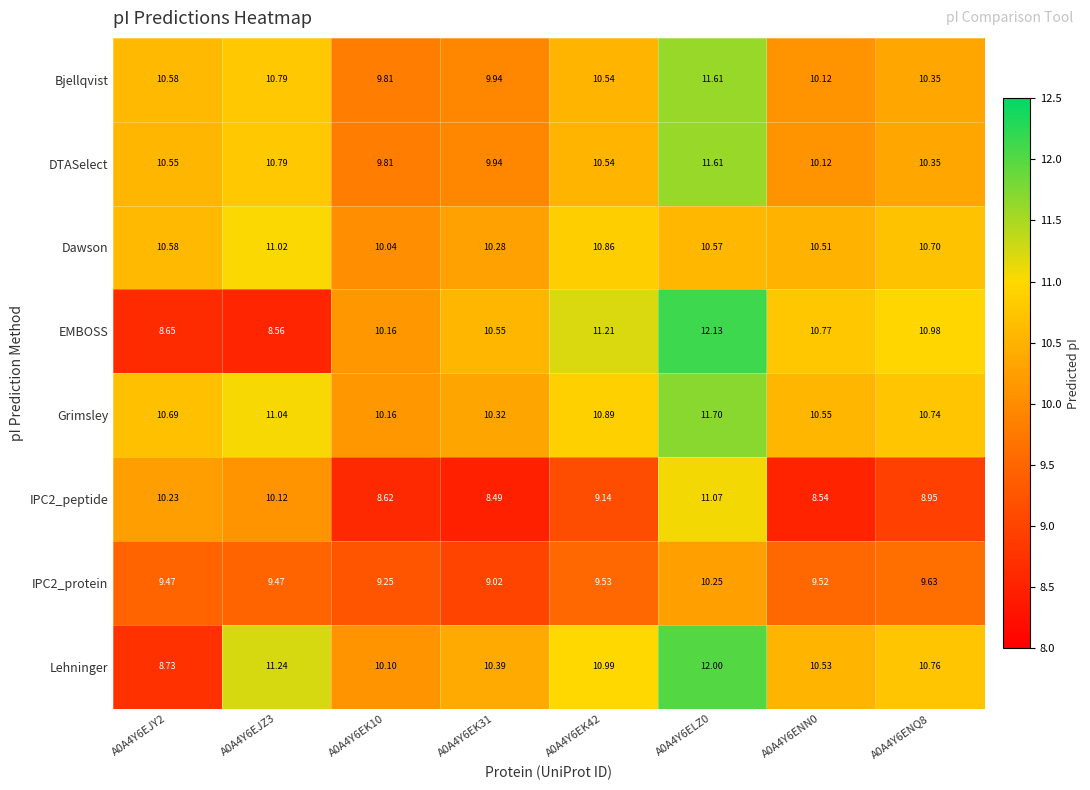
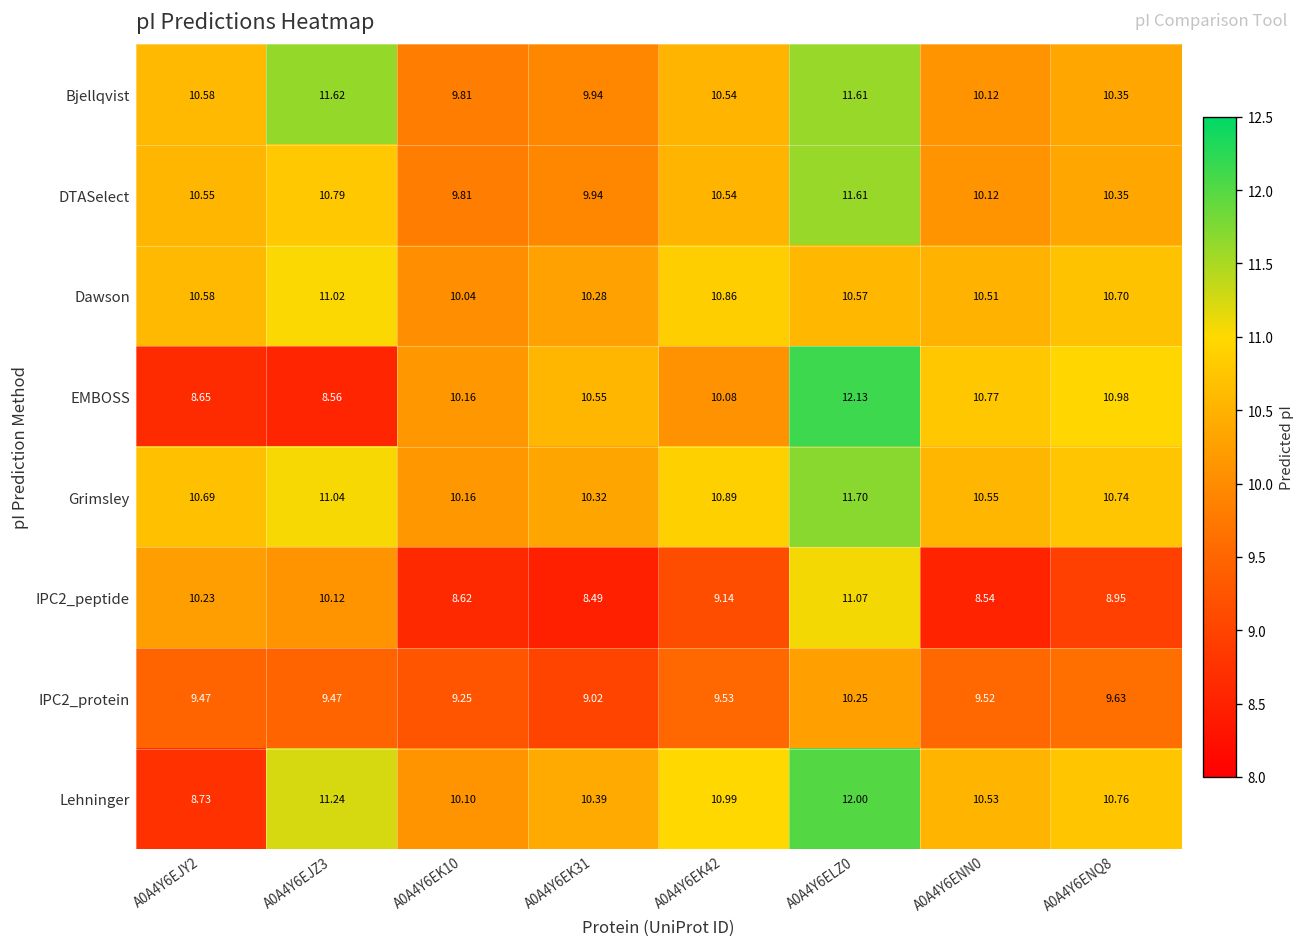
  {
    "Bjellqvist": {
      "A0A4Y6EJY2": 10.58,
-     "A0A4Y6EJZ3": 10.79,
+     "A0A4Y6EJZ3": 11.62,
      "A0A4Y6EK10": 9.81,
      "A0A4Y6EK31": 9.94,
      "A0A4Y6EK42": 10.54,
      "A0A4Y6ELZ0": 11.61,
      "A0A4Y6ENN0": 10.12,
      "A0A4Y6ENQ8": 10.35
    },
    "DTASelect": {
      "A0A4Y6EJY2": 10.55,
      "A0A4Y6EJZ3": 10.79,
      "A0A4Y6EK10": 9.81,
      "A0A4Y6EK31": 9.94,
      "A0A4Y6EK42": 10.54,
      "A0A4Y6ELZ0": 11.61,
      "A0A4Y6ENN0": 10.12,
      "A0A4Y6ENQ8": 10.35
    },
    "Dawson": {
      "A0A4Y6EJY2": 10.58,
      "A0A4Y6EJZ3": 11.02,
      "A0A4Y6EK10": 10.04,
      "A0A4Y6EK31": 10.28,
      "A0A4Y6EK42": 10.86,
      "A0A4Y6ELZ0": 10.57,
      "A0A4Y6ENN0": 10.51,
      "A0A4Y6ENQ8": 10.70
    },
    "EMBOSS": {
      "A0A4Y6EJY2": 8.65,
      "A0A4Y6EJZ3": 8.56,
      "A0A4Y6EK10": 10.16,
      "A0A4Y6EK31": 10.55,
-     "A0A4Y6EK42": 11.21,
+     "A0A4Y6EK42": 10.08,
      "A0A4Y6ELZ0": 12.13,
      "A0A4Y6ENN0": 10.77,
      "A0A4Y6ENQ8": 10.98
    },
    "Grimsley": {
      "A0A4Y6EJY2": 10.69,
      "A0A4Y6EJZ3": 11.04,
      "A0A4Y6EK10": 10.16,
      "A0A4Y6EK31": 10.32,
      "A0A4Y6EK42": 10.89,
      "A0A4Y6ELZ0": 11.70,
      "A0A4Y6ENN0": 10.55,
      "A0A4Y6ENQ8": 10.74
    },
    "IPC2_peptide": {
      "A0A4Y6EJY2": 10.23,
      "A0A4Y6EJZ3": 10.12,
      "A0A4Y6EK10": 8.62,
      "A0A4Y6EK31": 8.49,
      "A0A4Y6EK42": 9.14,
      "A0A4Y6ELZ0": 11.07,
      "A0A4Y6ENN0": 8.54,
      "A0A4Y6ENQ8": 8.95
    },
    "IPC2_protein": {
      "A0A4Y6EJY2": 9.47,
      "A0A4Y6EJZ3": 9.47,
      "A0A4Y6EK10": 9.25,
      "A0A4Y6EK31": 9.02,
      "A0A4Y6EK42": 9.53,
      "A0A4Y6ELZ0": 10.25,
      "A0A4Y6ENN0": 9.52,
      "A0A4Y6ENQ8": 9.63
    },
    "Lehninger": {
      "A0A4Y6EJY2": 8.73,
      "A0A4Y6EJZ3": 11.24,
      "A0A4Y6EK10": 10.10,
      "A0A4Y6EK31": 10.39,
      "A0A4Y6EK42": 10.99,
      "A0A4Y6ELZ0": 12.00,
      "A0A4Y6ENN0": 10.53,
      "A0A4Y6ENQ8": 10.76
    }
  }
